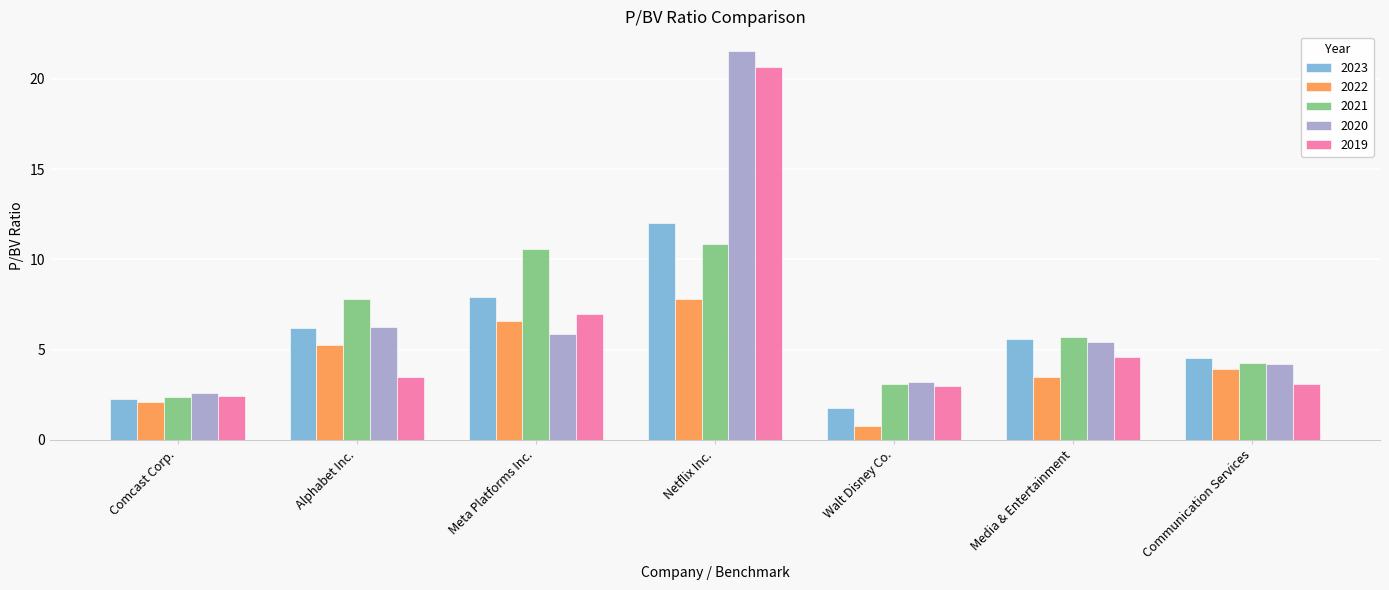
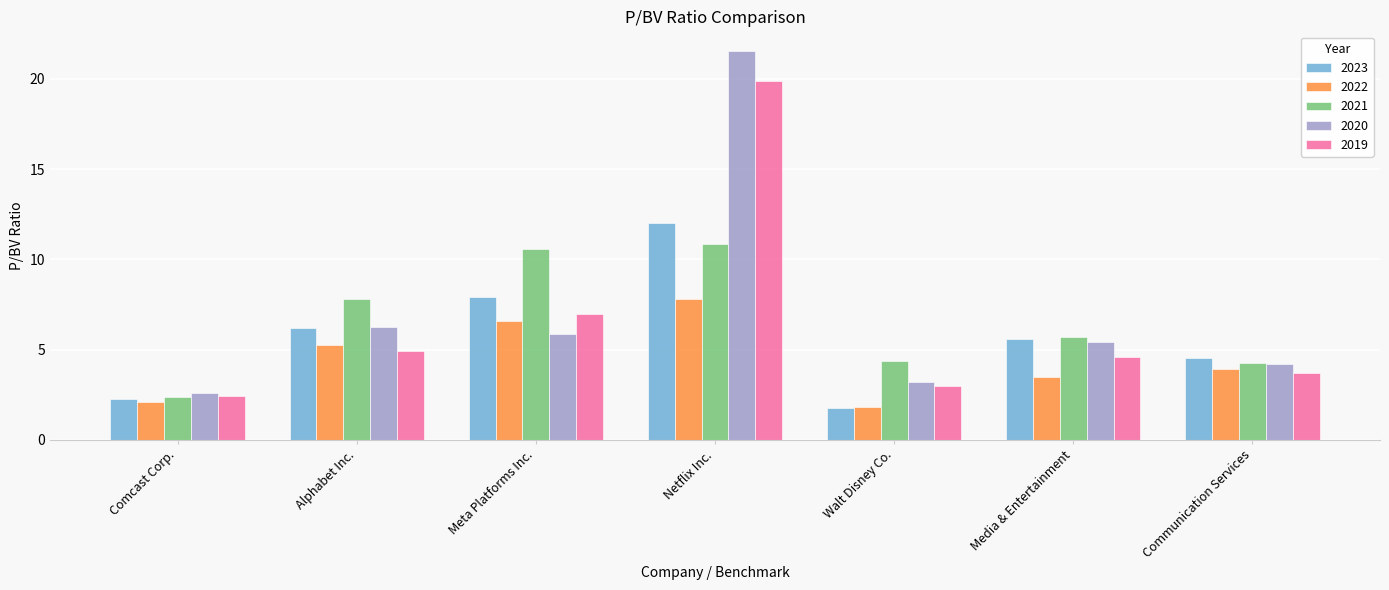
  {
    "2022": {
      "Comcast Corp.": 2.1,
      "Alphabet Inc.": 5.3,
      "Meta Platforms Inc.": 6.6,
      "Netflix Inc.": 7.8,
-     "Walt Disney Co.": 0.8,
+     "Walt Disney Co.": 1.8,
      "Media & Entertainment": 3.5,
      "Communication Services": 3.9
    },
    "2021": {
      "Comcast Corp.": 2.4,
      "Alphabet Inc.": 7.8,
      "Meta Platforms Inc.": 10.6,
      "Netflix Inc.": 10.8,
-     "Walt Disney Co.": 3.1,
+     "Walt Disney Co.": 4.4,
      "Media & Entertainment": 5.7,
      "Communication Services": 4.3
    },
    "2019": {
      "Comcast Corp.": 2.4,
-     "Alphabet Inc.": 3.5,
+     "Alphabet Inc.": 4.9,
      "Meta Platforms Inc.": 7.0,
-     "Netflix Inc.": 20.7,
+     "Netflix Inc.": 19.9,
      "Walt Disney Co.": 3.0,
      "Media & Entertainment": 4.6,
-     "Communication Services": 3.1
+     "Communication Services": 3.7
    }
  }
